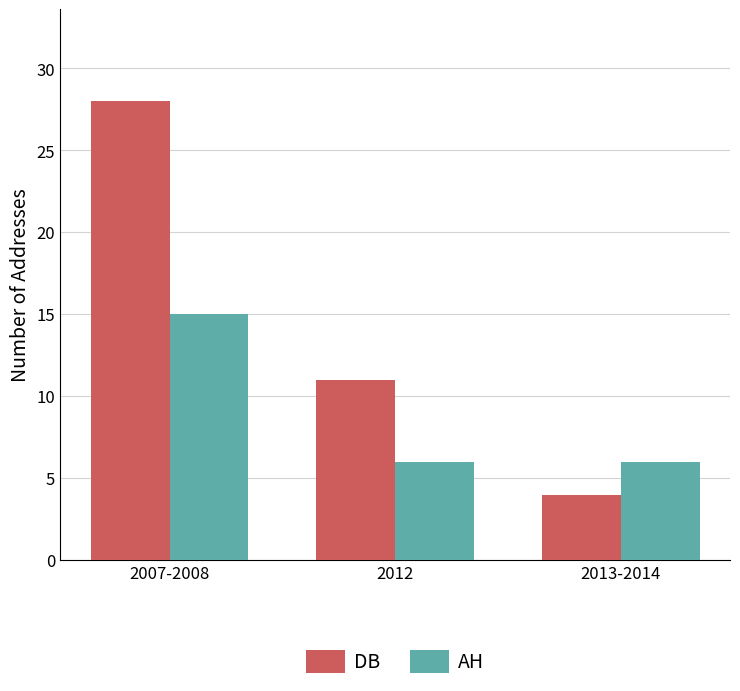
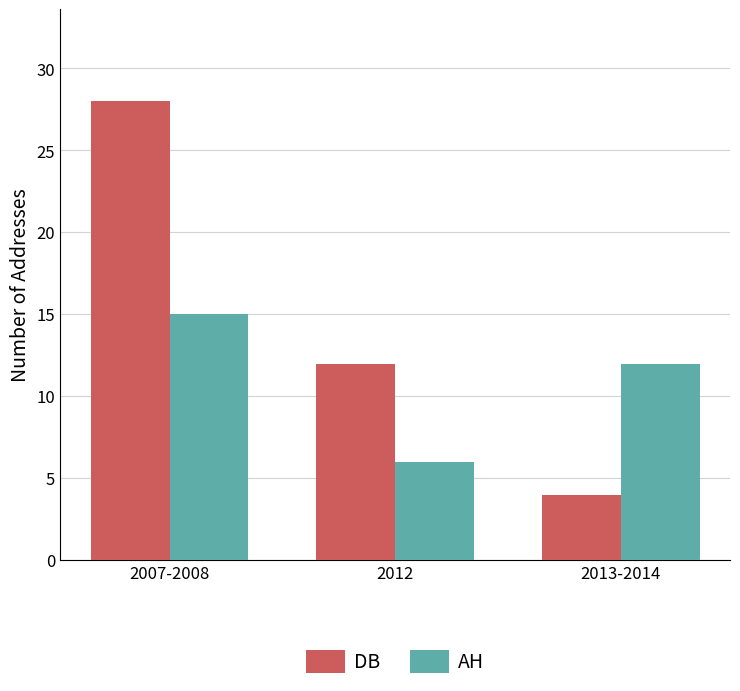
  {
    "DB": {
      "2007-2008": 28,
-     "2012": 11,
+     "2012": 12,
      "2013-2014": 4
    },
    "AH": {
      "2007-2008": 15,
      "2012": 6,
-     "2013-2014": 6
+     "2013-2014": 12
    }
  }
